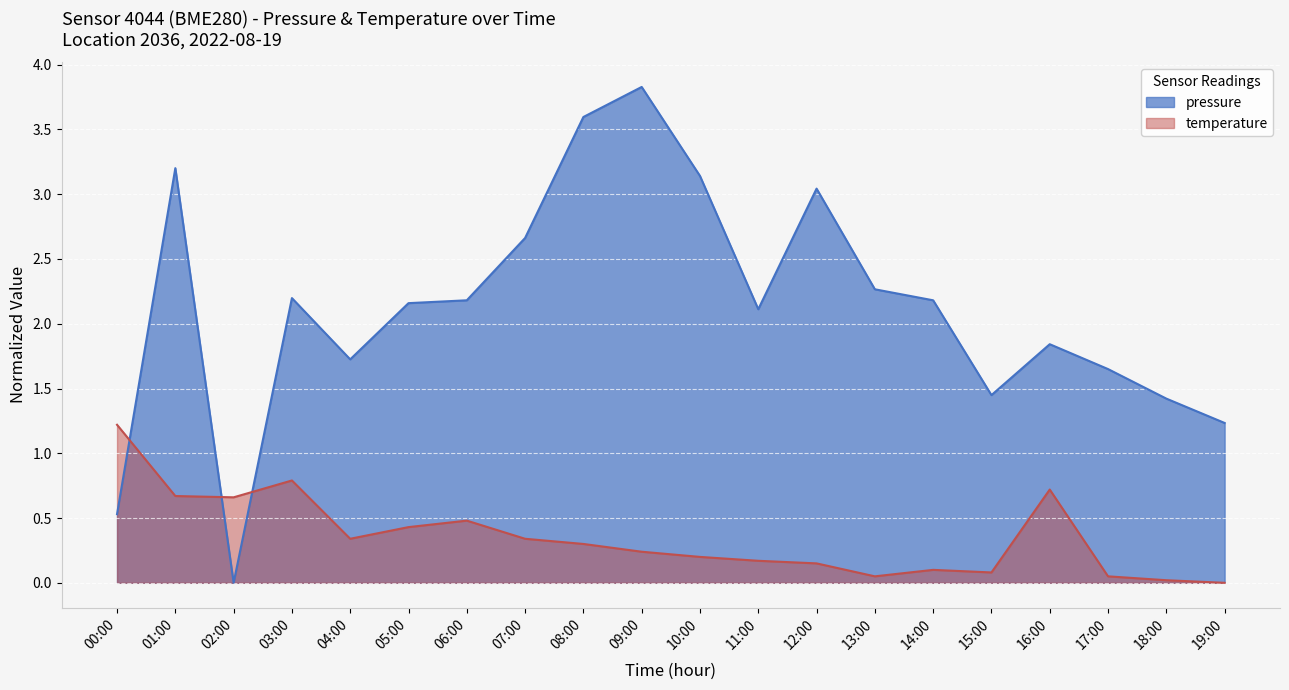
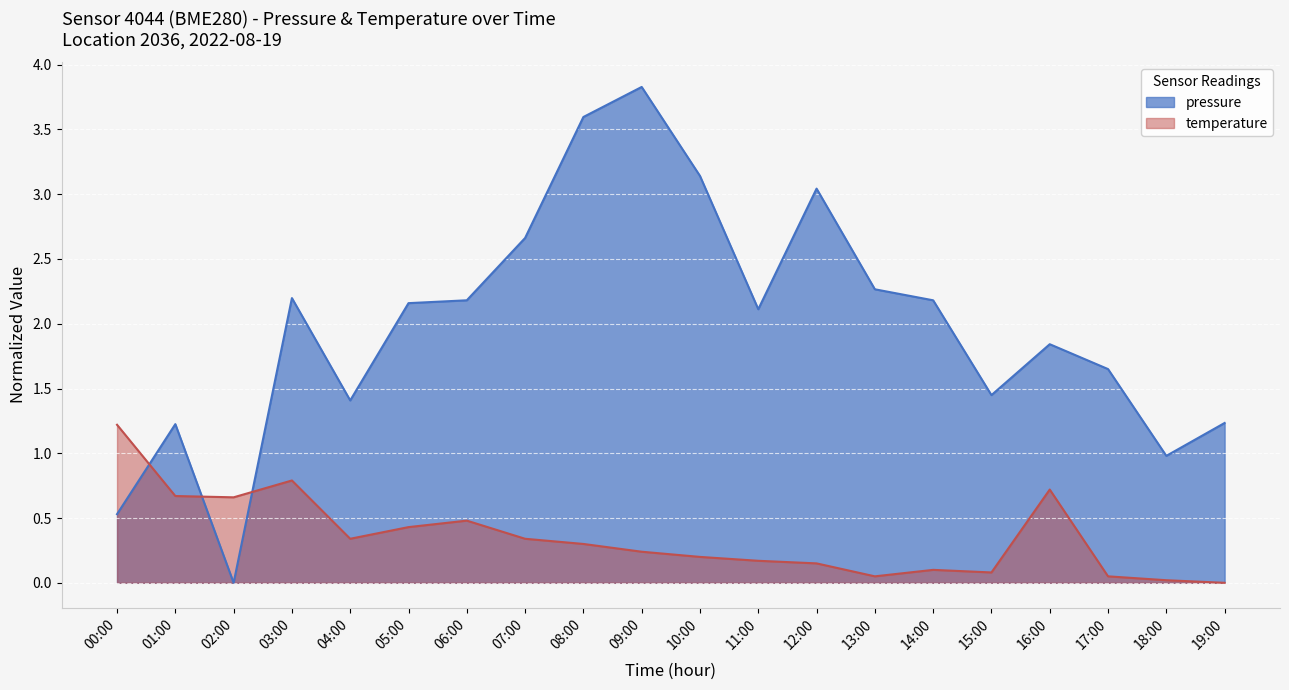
  {
    "pressure": {
      "00:00": 0.53,
-     "01:00": 3.20,
+     "01:00": 1.23,
      "02:00": 0.00,
      "03:00": 2.20,
-     "04:00": 1.73,
+     "04:00": 1.41,
      "05:00": 2.16,
      "06:00": 2.18,
      "07:00": 2.66,
      "08:00": 3.60,
      "09:00": 3.83,
      "10:00": 3.14,
      "11:00": 2.11,
      "12:00": 3.04,
      "13:00": 2.27,
      "14:00": 2.18,
      "15:00": 1.45,
      "16:00": 1.84,
      "17:00": 1.65,
-     "18:00": 1.42,
+     "18:00": 0.98,
      "19:00": 1.23
    },
    "temperature": {
      "00:00": 1.22,
      "01:00": 0.67,
      "02:00": 0.66,
      "03:00": 0.79,
      "04:00": 0.34,
      "05:00": 0.43,
      "06:00": 0.48,
      "07:00": 0.34,
      "08:00": 0.30,
      "09:00": 0.24,
      "10:00": 0.20,
      "11:00": 0.17,
      "12:00": 0.15,
      "13:00": 0.05,
      "14:00": 0.10,
      "15:00": 0.08,
      "16:00": 0.72,
      "17:00": 0.05,
      "18:00": 0.02,
      "19:00": 0.00
    }
  }
